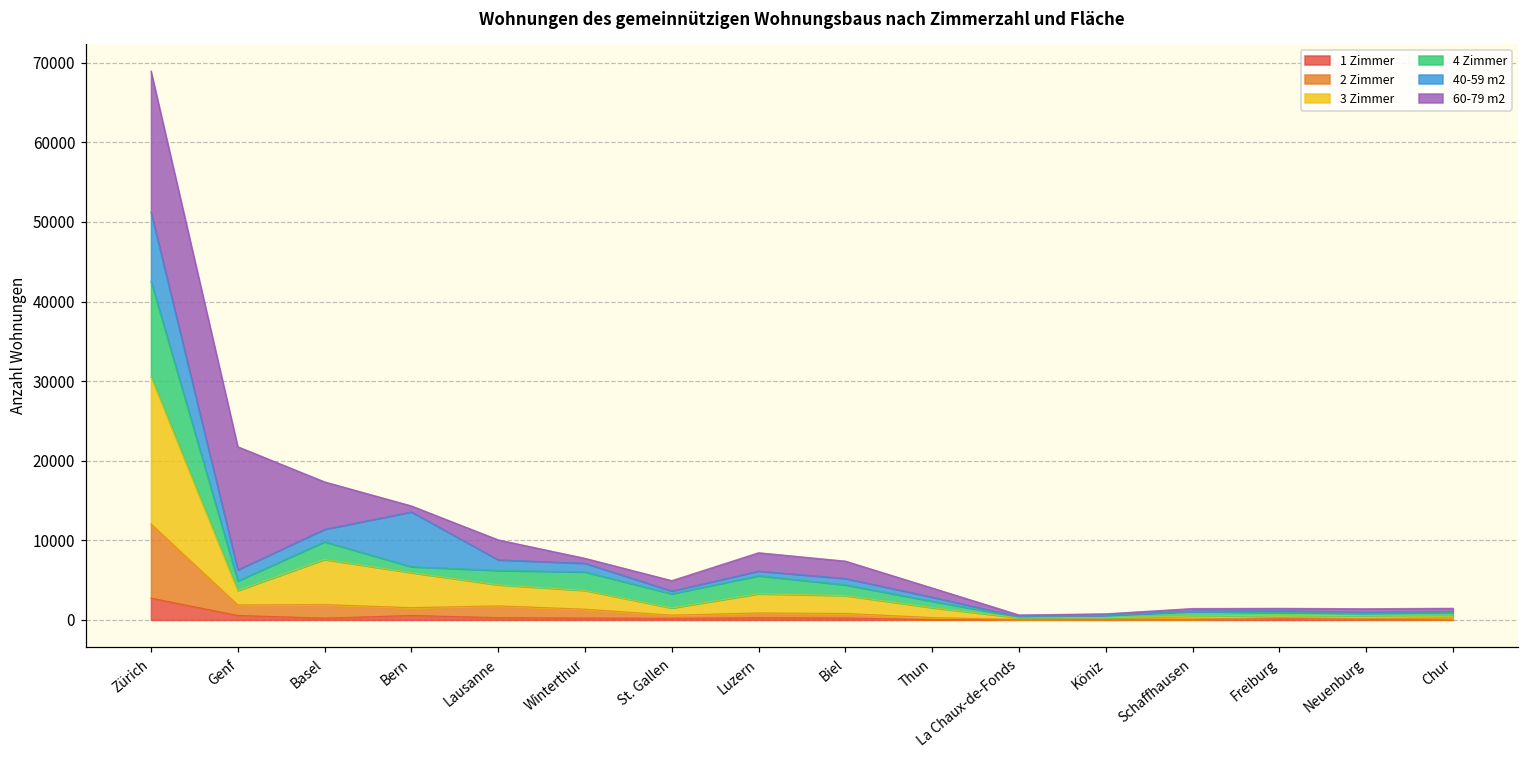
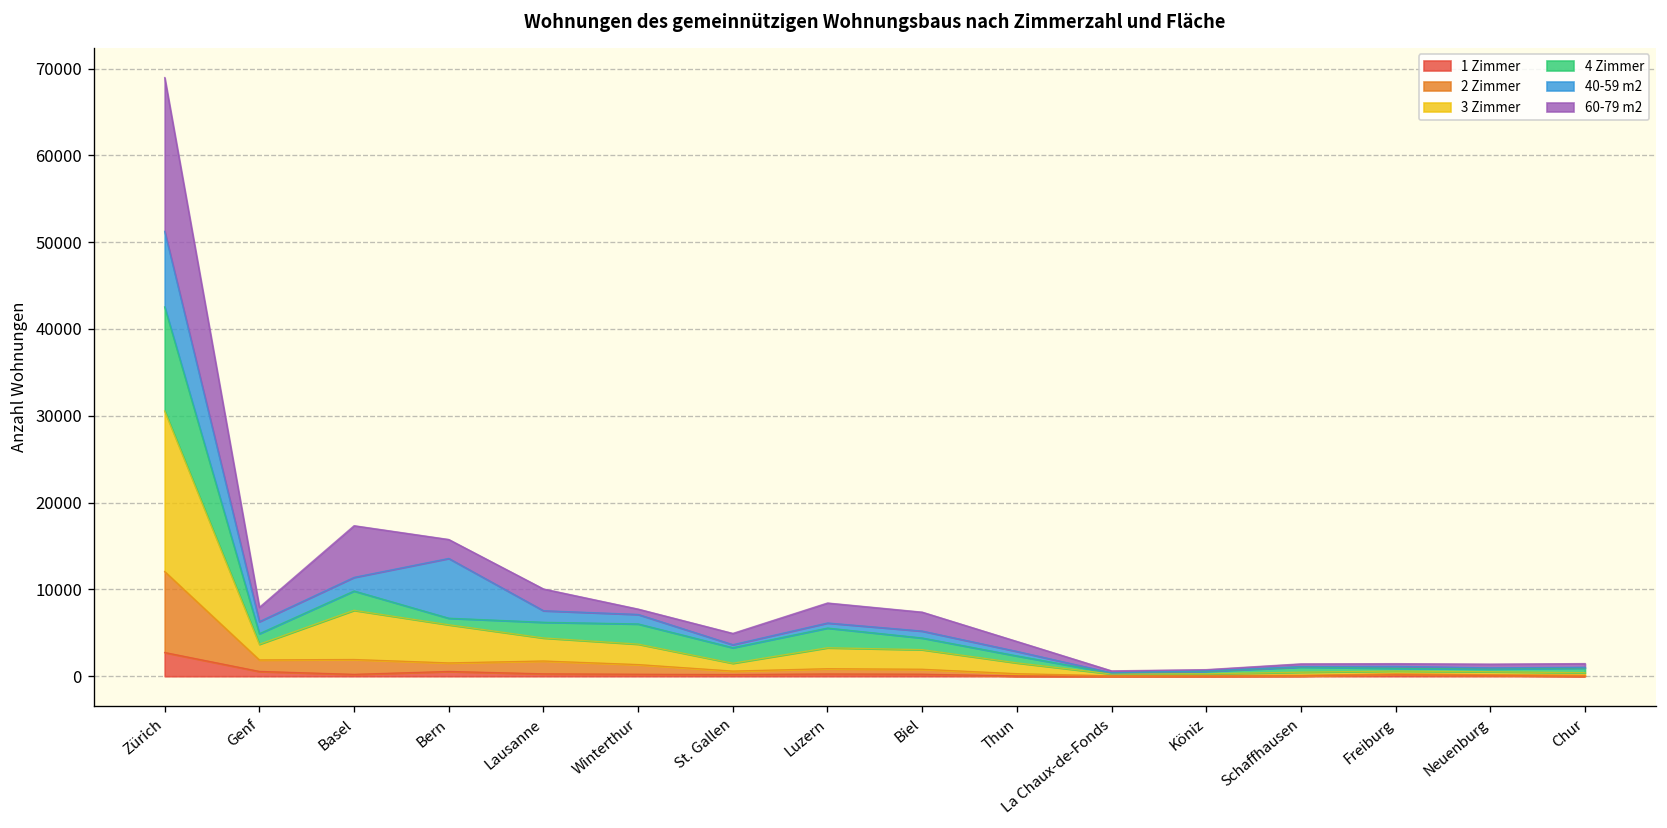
  {
    "3 Zimmer": {
      "Zürich": 19000,
      "Genf": 2000,
      "Basel": 6000,
      "Bern": 4000,
      "Lausanne": 3000,
      "Winterthur": 2000,
      "St. Gallen": 1000,
      "Luzern": 2000,
      "Biel": 2000,
      "Thun": 1000
    },
    "4 Zimmer": {
      "Zürich": 12000,
      "Genf": 1000,
      "Basel": 2000,
      "Bern": 1000,
      "Lausanne": 2000,
      "Winterthur": 2000,
      "St. Gallen": 2000,
      "Luzern": 2000,
      "Biel": 1000,
      "Thun": 1000
    },
    "40-59 m2": {
      "Zürich": 9000,
      "Genf": 1000,
      "Basel": 2000,
      "Bern": 7000,
      "Lausanne": 1000,
      "Winterthur": 1000,
      "St. Gallen": 0,
      "Luzern": 1000,
      "Biel": 1000,
      "Thun": 1000
    },
    "60-79 m2": {
      "Zürich": 18000,
-     "Genf": 15000,
+     "Genf": 2000,
      "Basel": 6000,
-     "Bern": 1000,
+     "Bern": 2000,
      "Lausanne": 3000,
      "Winterthur": 1000,
      "St. Gallen": 1000,
      "Luzern": 2000,
      "Biel": 2000,
      "Thun": 1000,
      "Neuenburg": 0,
      "Chur": 0
    }
  }
